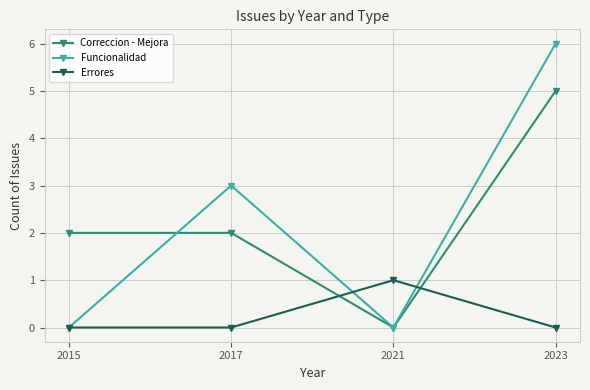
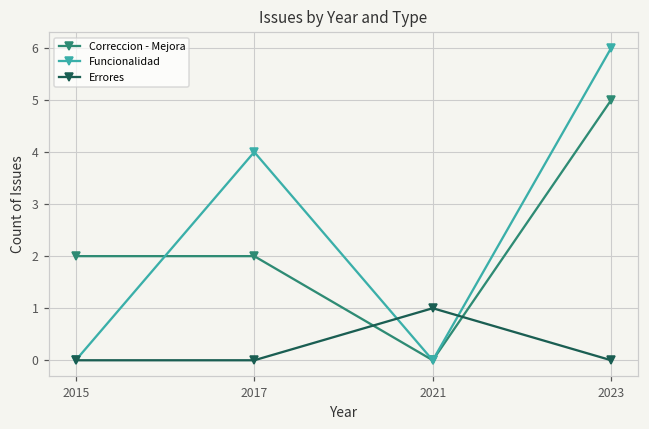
  {
    "Funcionalidad": {
-     "2017": 3,
+     "2017": 4,
      "2023": 6
    }
  }
